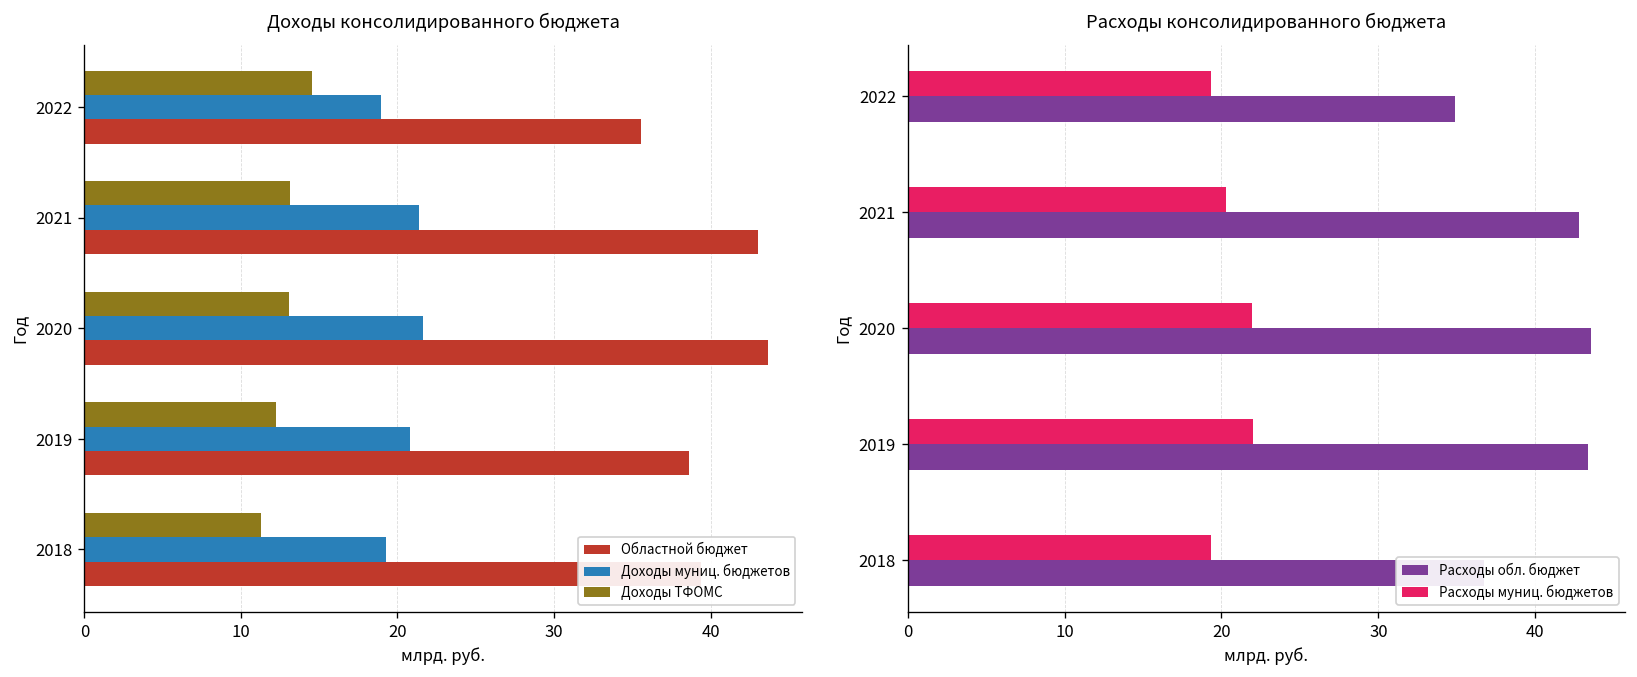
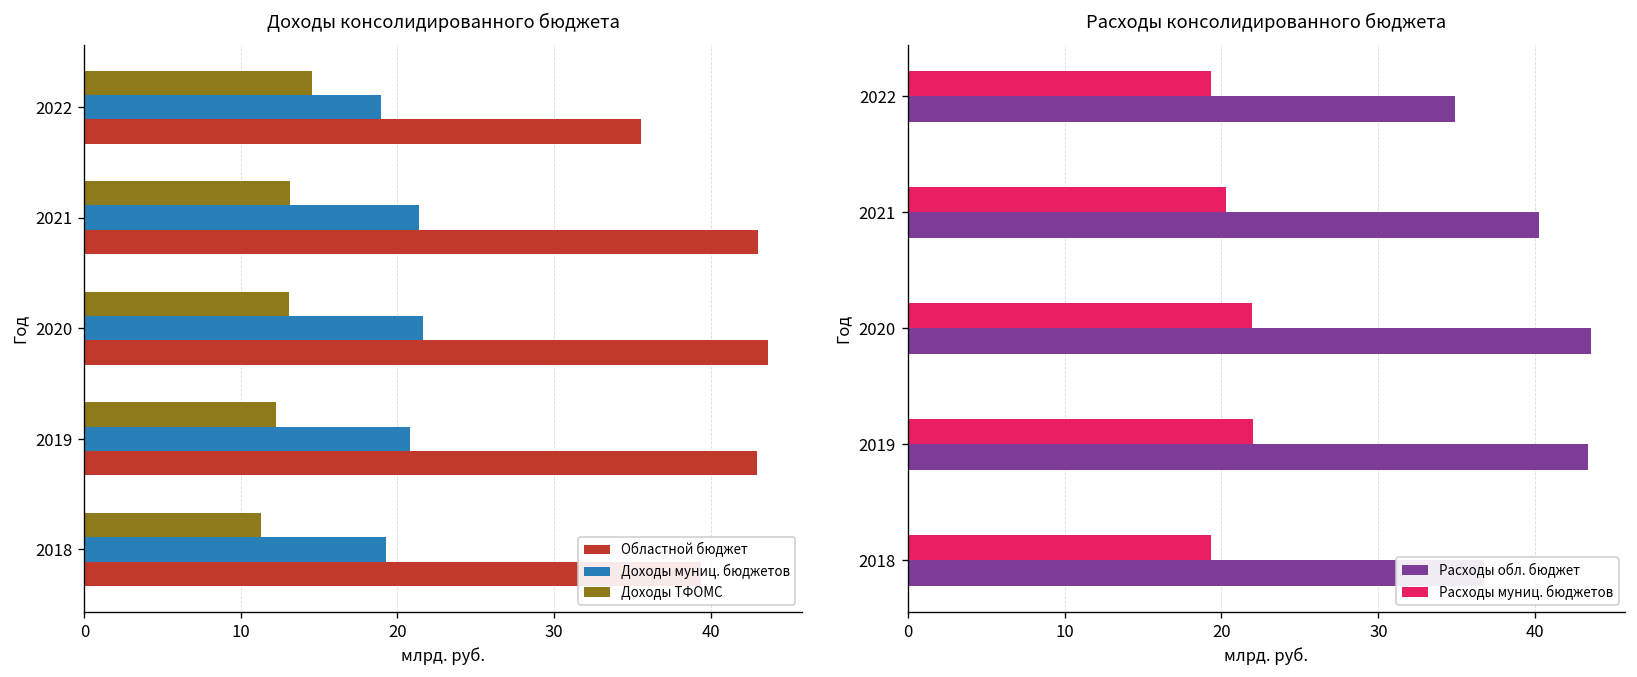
  {
    "Доходы консолидированного бюджета": {
      "Областной бюджет": {
        "2022": 35.5,
        "2021": 43.0,
        "2020": 43.7,
-       "2019": 38.6
+       "2019": 43.0
      },
      "Доходы муниц. бюджетов": {
        "2022": 19.0,
        "2021": 21.4,
        "2020": 21.6,
        "2019": 20.8,
        "2018": 19.3
      },
      "Доходы ТФОМС": {
        "2022": 14.6,
        "2021": 13.1,
        "2020": 13.1,
        "2019": 12.3,
        "2018": 11.3
      }
    },
    "Расходы консолидированного бюджета": {
      "Расходы обл. бюджет": {
        "2022": 34.9,
-       "2021": 42.8,
+       "2021": 40.3,
        "2020": 43.6,
        "2019": 43.4
      },
      "Расходы муниц. бюджетов": {
        "2022": 19.3,
        "2021": 20.3,
        "2020": 22.0,
        "2019": 22.0,
        "2018": 19.4
      }
    }
  }
